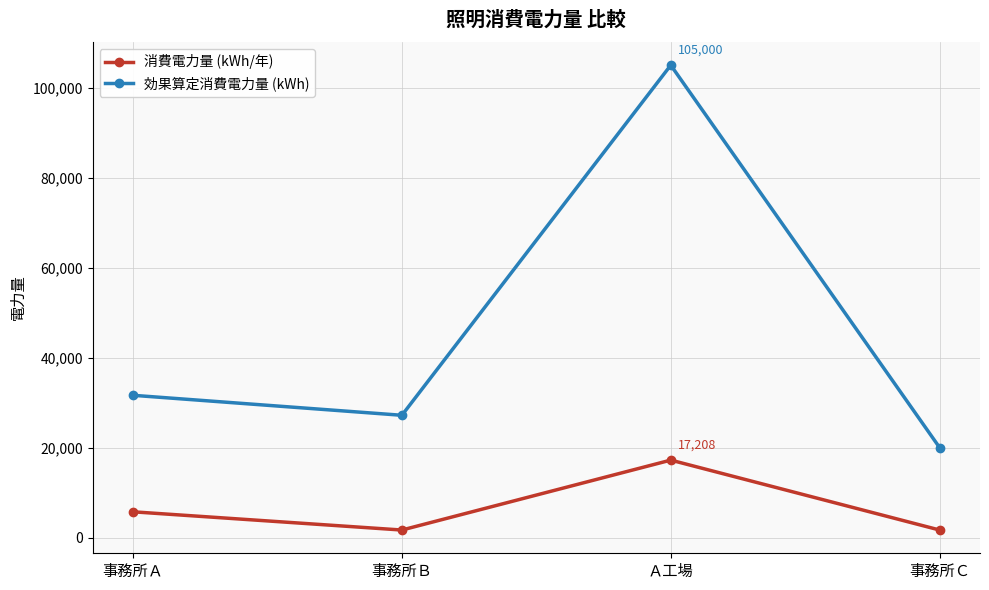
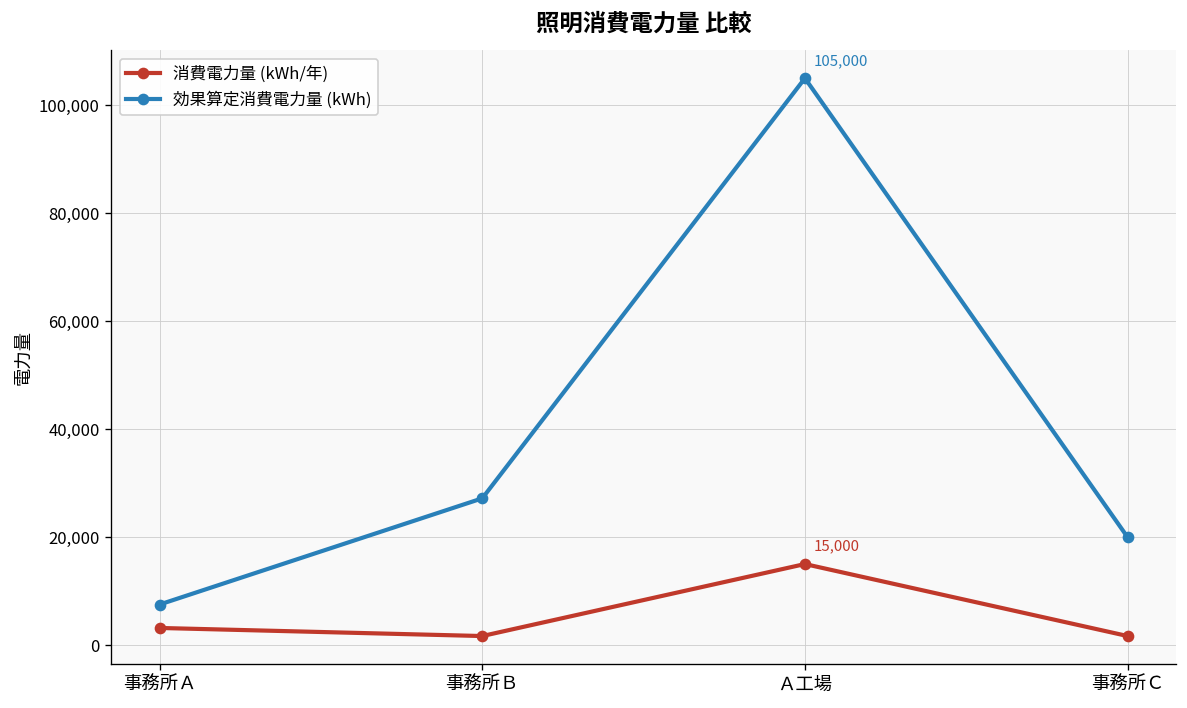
  {
    "消費電力量 (kWh/年)": {
-     "事務所Ａ": "6,000",
-     "Ａ工場": "17,208"
+     "事務所Ａ": "3,000",
+     "Ａ工場": "15,000"
    },
    "効果算定消費電力量 (kWh)": {
-     "事務所Ａ": "32,000",
+     "事務所Ａ": "8,000",
      "事務所Ｂ": "27,000",
      "事務所Ｃ": "20,000"
    }
  }
